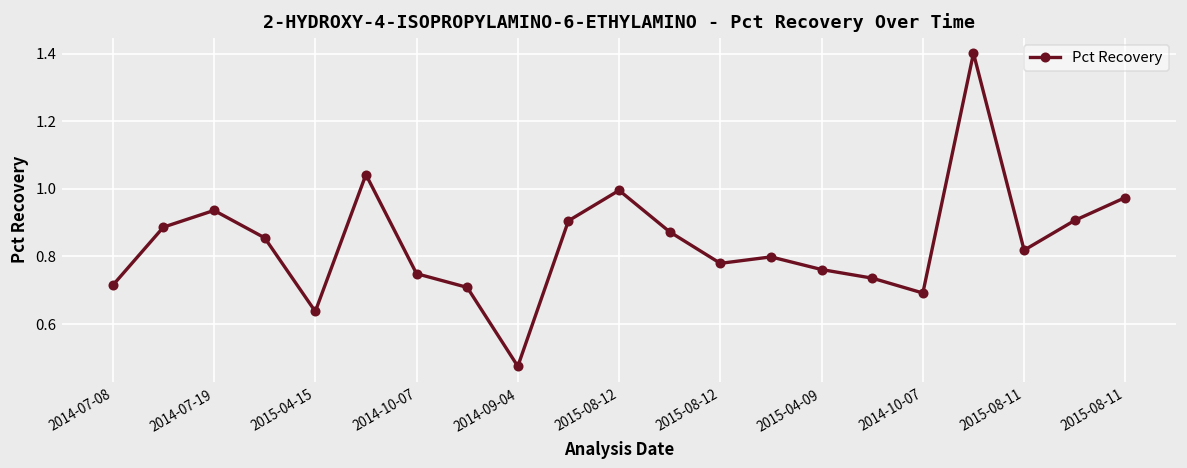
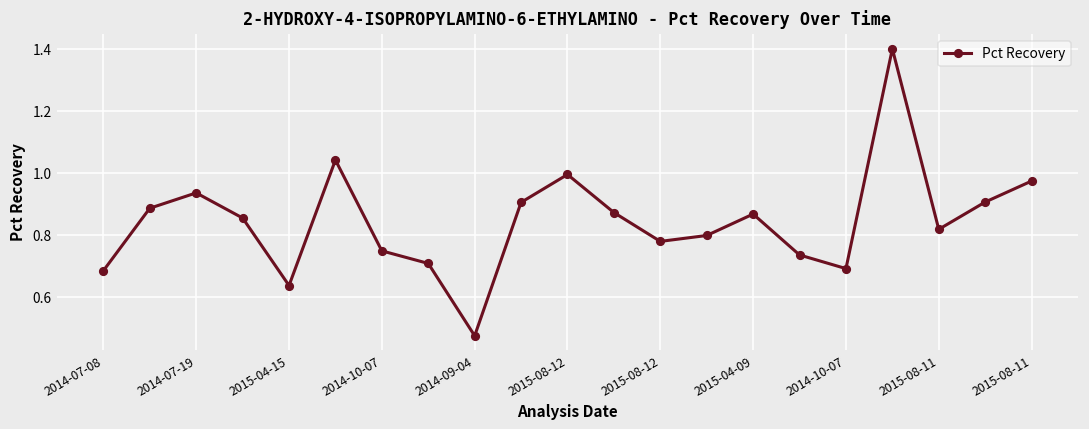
  {
-   "2014-07-08": 0.71,
+   "2014-07-08": 0.68,
    "2014-07-19": 0.94,
    "2015-04-15": 0.64,
    "2014-09-04": 0.47,
-   "2015-04-09": 0.76
+   "2015-04-09": 0.87
  }
